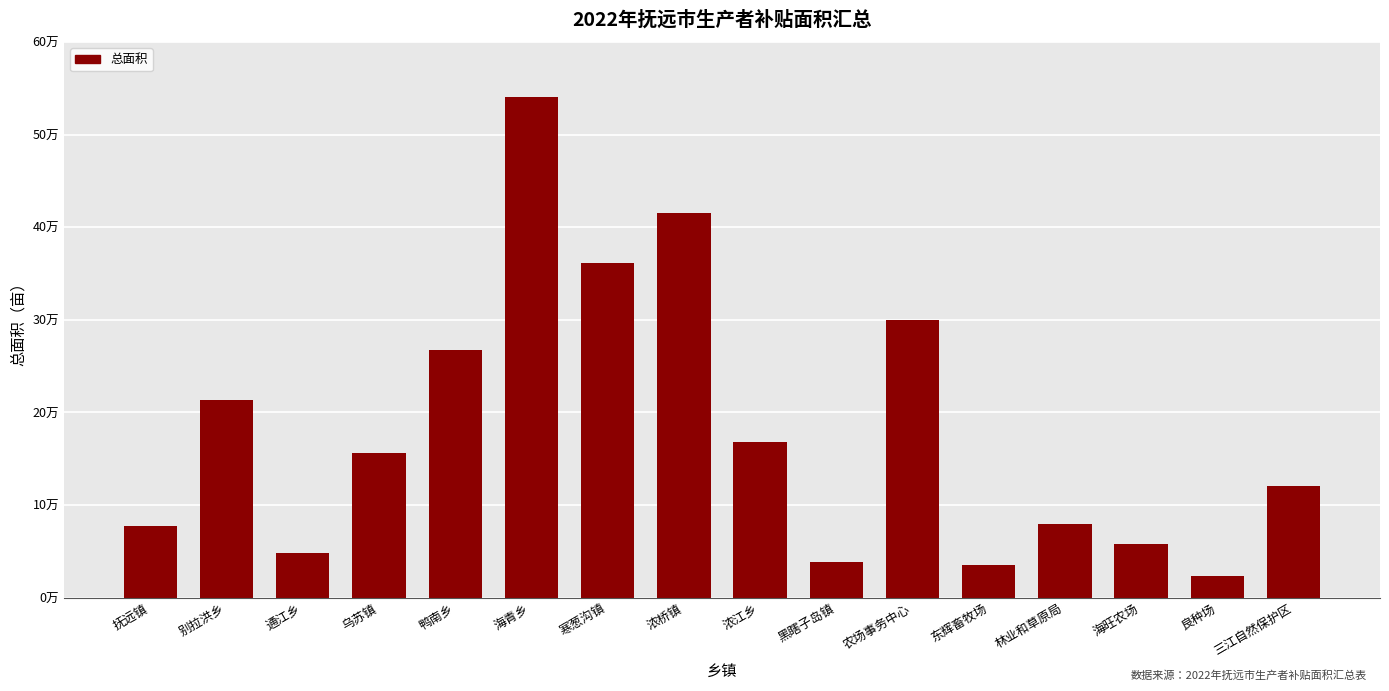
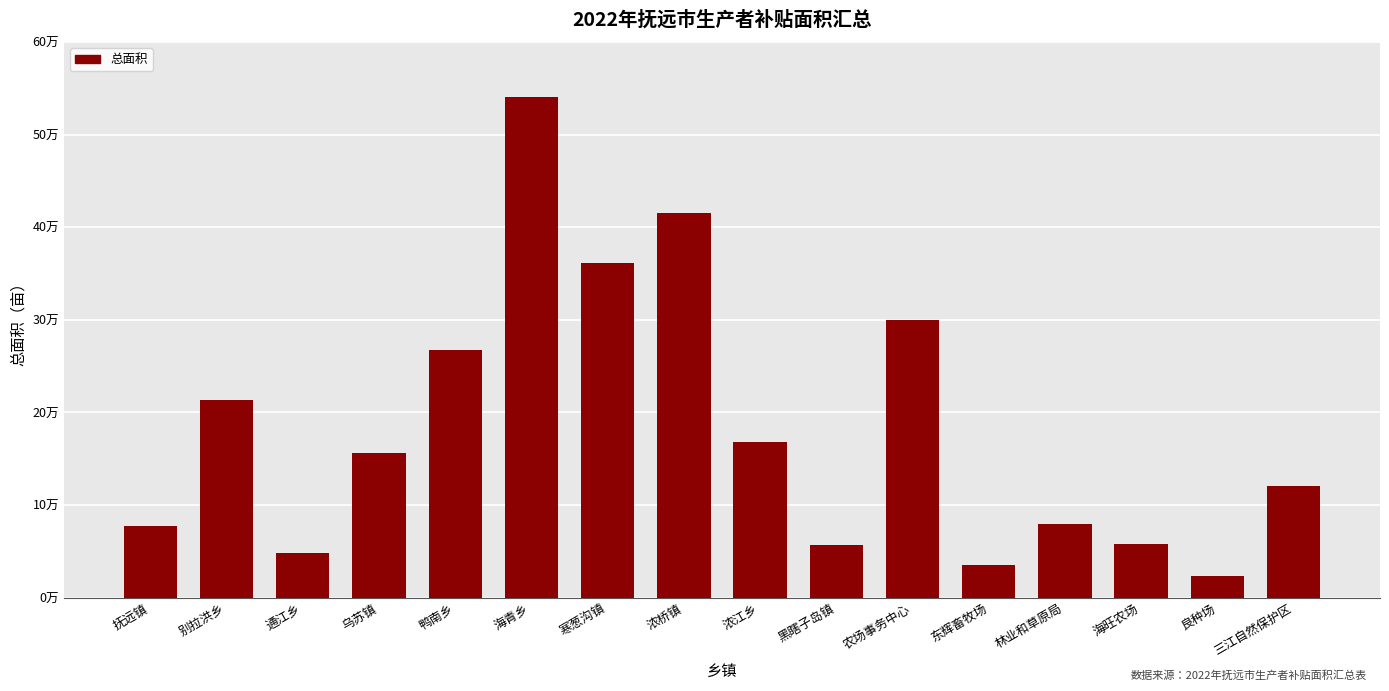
  {
    "抚远镇": "8万",
    "别拉洪乡": "21万",
    "通江乡": "5万",
    "乌苏镇": "16万",
    "鸭南乡": "27万",
    "海青乡": "54万",
    "寒葱沟镇": "36万",
    "浓桥镇": "42万",
    "浓江乡": "17万",
-   "黑瞎子岛镇": "4万",
+   "黑瞎子岛镇": "6万",
    "农场事务中心": "30万",
    "东辉畜牧场": "3万",
    "林业和草原局": "8万",
    "海旺农场": "6万",
    "良种场": "2万",
    "三江自然保护区": "12万"
  }
